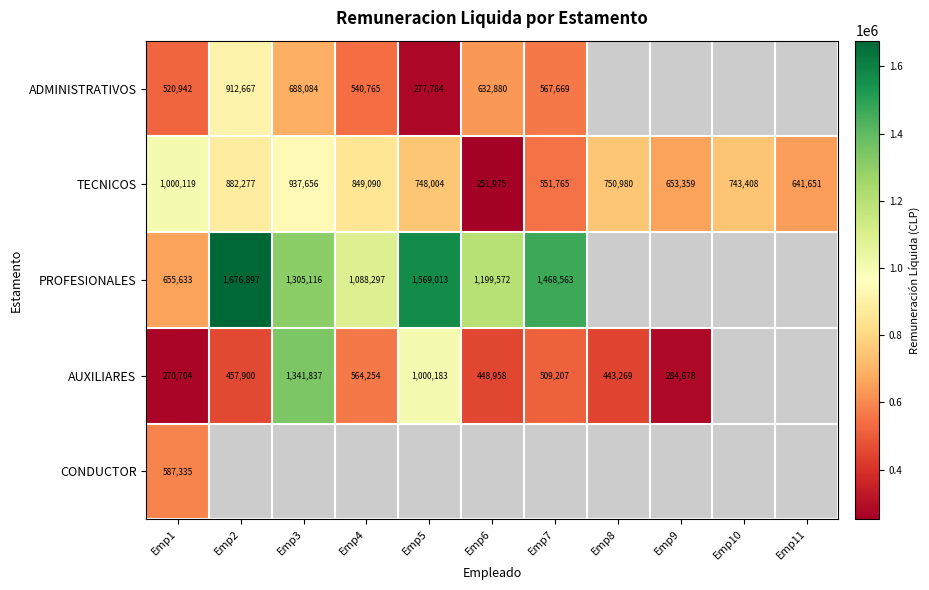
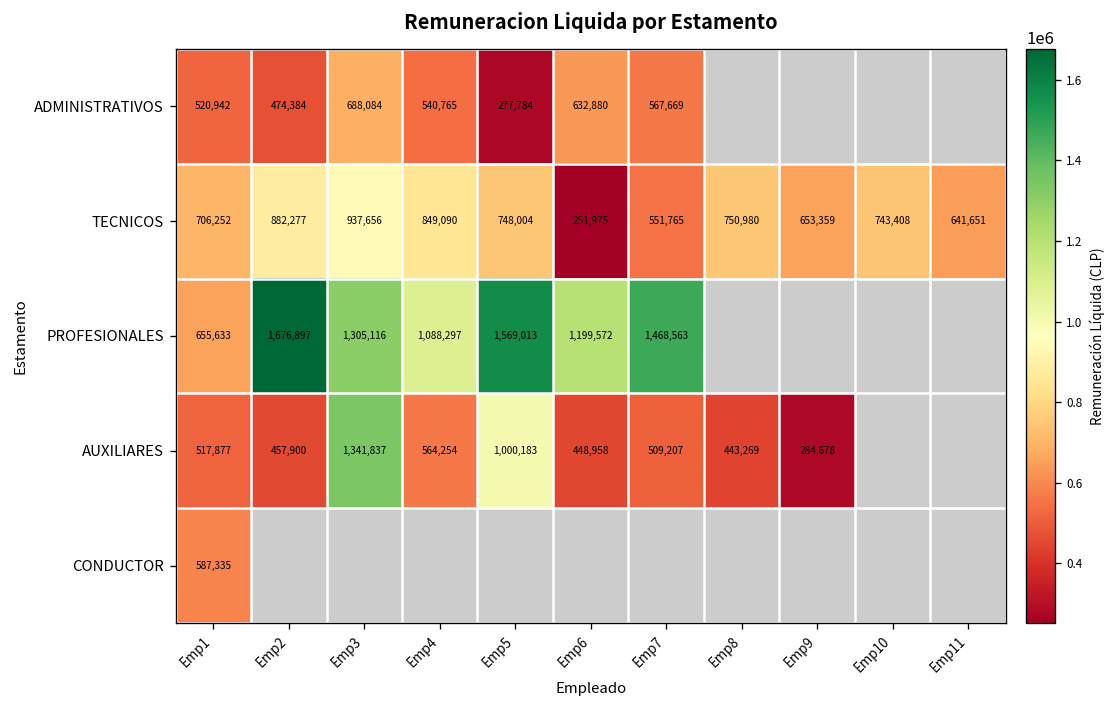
  {
    "ADMINISTRATIVOS": {
      "Emp1": "520,942",
-     "Emp2": "912,667",
+     "Emp2": "474,384",
      "Emp3": "688,084",
      "Emp4": "540,765",
      "Emp5": "277,784",
      "Emp6": "632,880",
      "Emp7": "567,669"
    },
    "TECNICOS": {
-     "Emp1": "1,000,119",
+     "Emp1": "706,252",
      "Emp2": "882,277",
      "Emp3": "937,656",
      "Emp4": "849,090",
      "Emp5": "748,004",
      "Emp6": "251,975",
      "Emp7": "551,765",
      "Emp8": "750,980",
      "Emp9": "653,359",
      "Emp10": "743,408",
      "Emp11": "641,651"
    },
    "PROFESIONALES": {
      "Emp1": "655,633",
      "Emp2": "1,676,897",
      "Emp3": "1,305,116",
      "Emp4": "1,088,297",
      "Emp5": "1,569,013",
      "Emp6": "1,199,572",
      "Emp7": "1,468,563"
    },
    "AUXILIARES": {
-     "Emp1": "270,704",
+     "Emp1": "517,877",
      "Emp2": "457,900",
      "Emp3": "1,341,837",
      "Emp4": "564,254",
      "Emp5": "1,000,183",
      "Emp6": "448,958",
      "Emp7": "509,207",
      "Emp8": "443,269",
      "Emp9": "284,678"
    },
    "CONDUCTOR": {
      "Emp1": "587,335"
    }
  }
